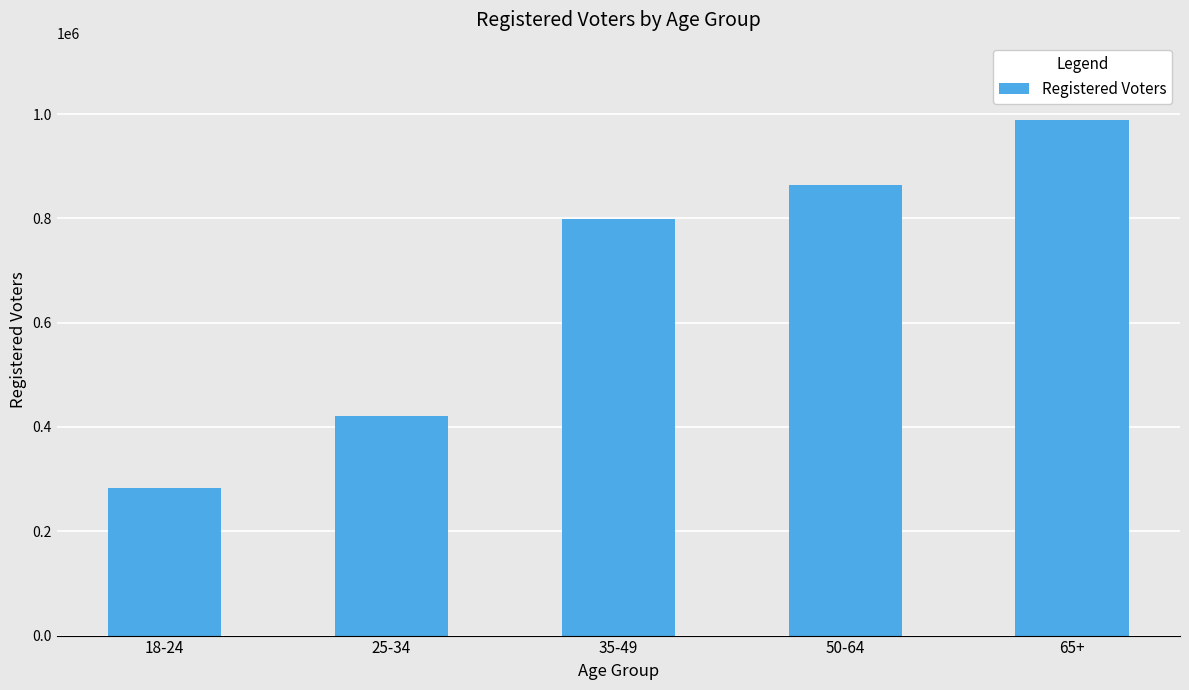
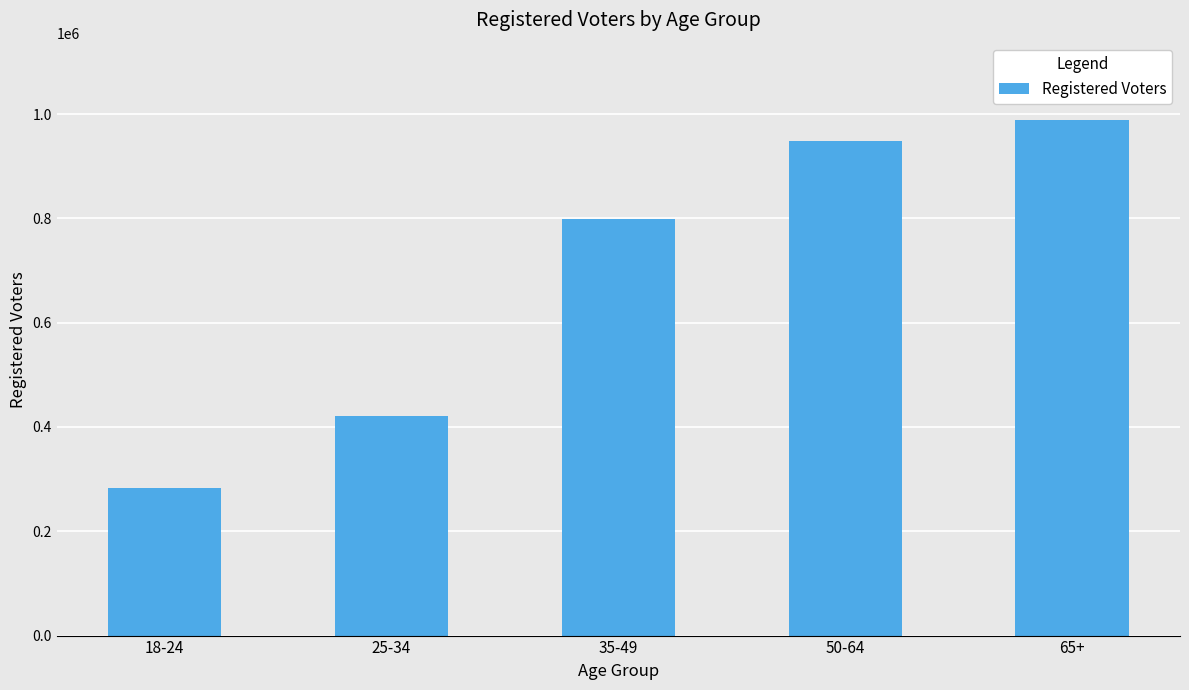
  {
    "18-24": 280000,
    "25-34": 420000,
    "35-49": 800000,
-   "50-64": 860000,
+   "50-64": 950000,
    "65+": 990000
  }
